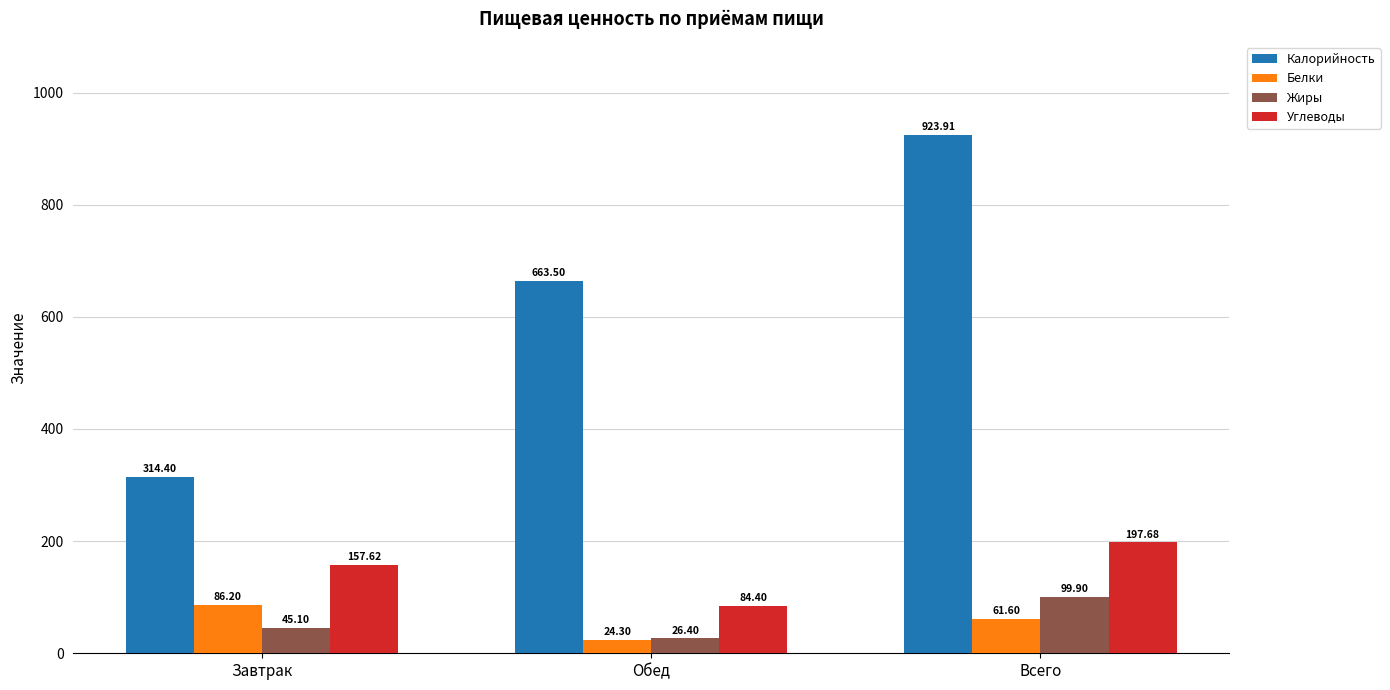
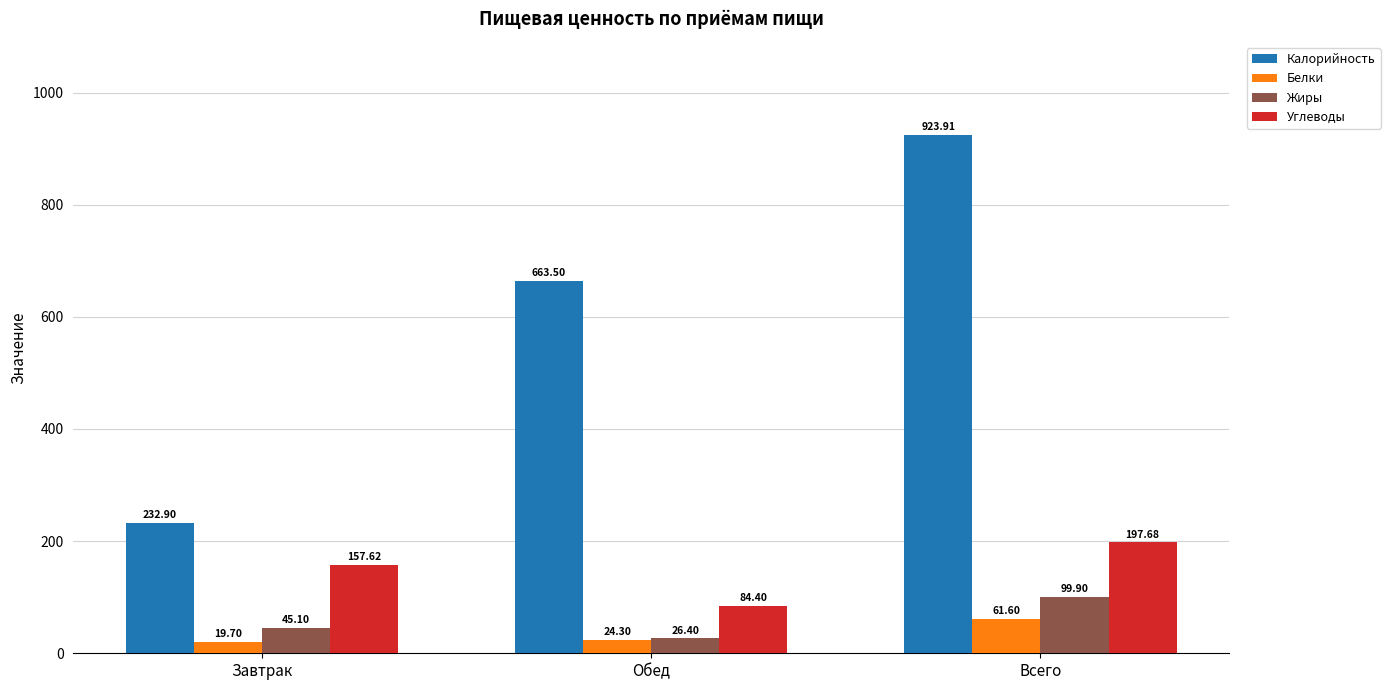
  {
    "Калорийность": {
-     "Завтрак": 314.40,
+     "Завтрак": 232.90,
      "Обед": 663.50,
      "Всего": 923.91
    },
    "Белки": {
-     "Завтрак": 86.20,
+     "Завтрак": 19.70,
      "Обед": 24.30,
      "Всего": 61.60
    },
    "Жиры": {
      "Завтрак": 45.10,
      "Обед": 26.40,
      "Всего": 99.90
    },
    "Углеводы": {
      "Завтрак": 157.62,
      "Обед": 84.40,
      "Всего": 197.68
    }
  }
